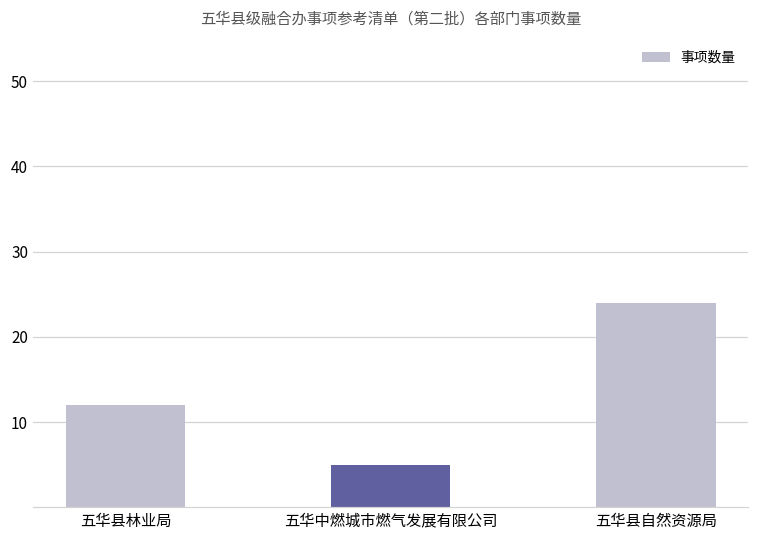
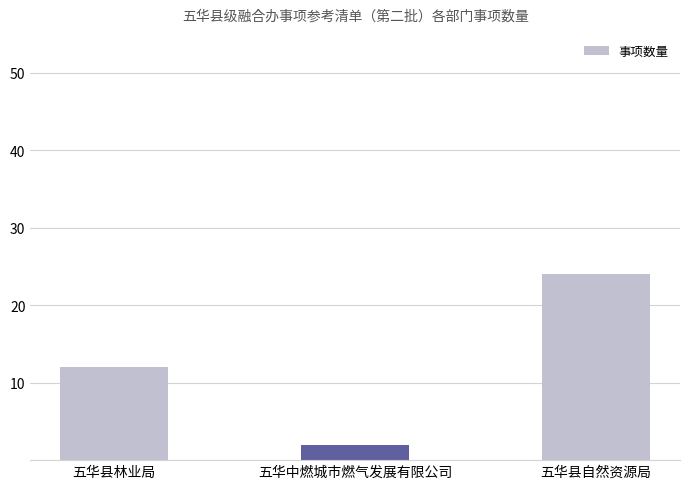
  {
    "五华县林业局": 12,
-   "五华中燃城市燃气发展有限公司": 5,
+   "五华中燃城市燃气发展有限公司": 2,
    "五华县自然资源局": 24
  }
